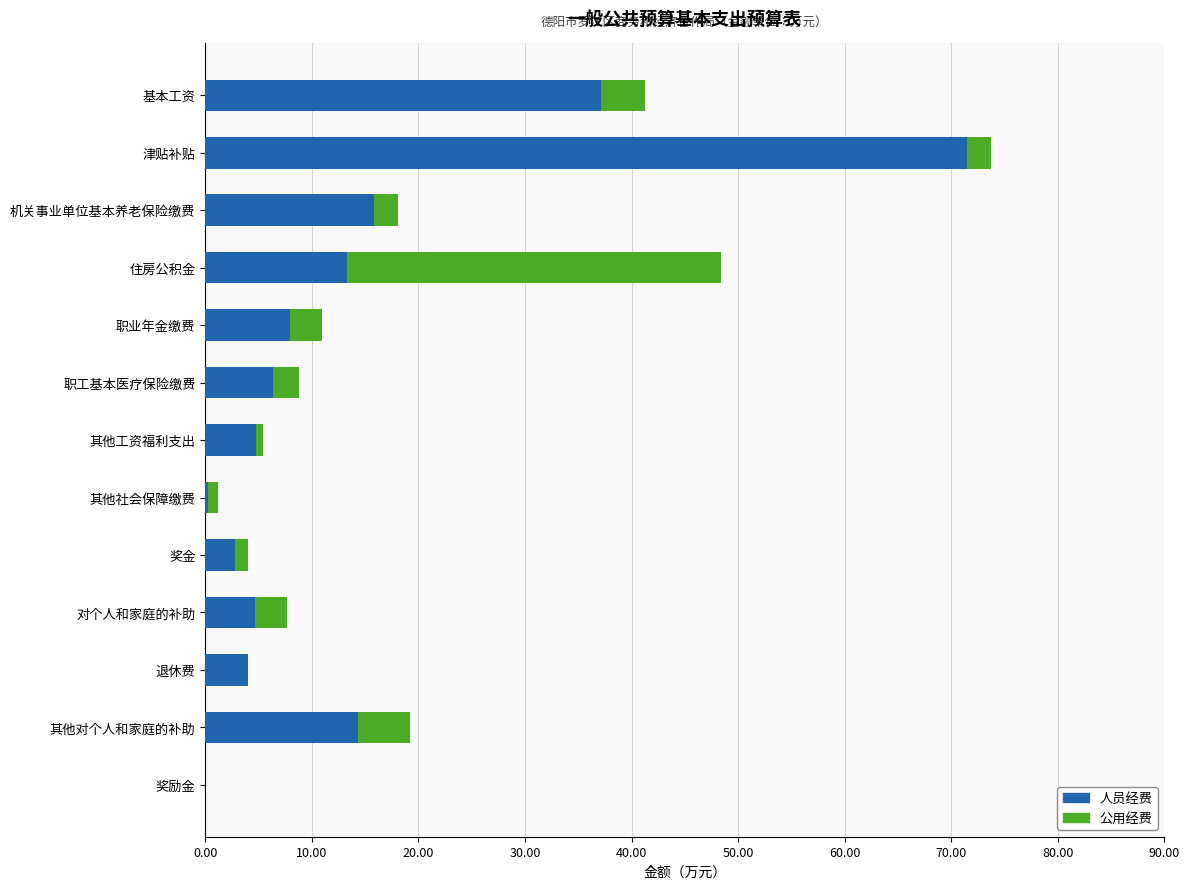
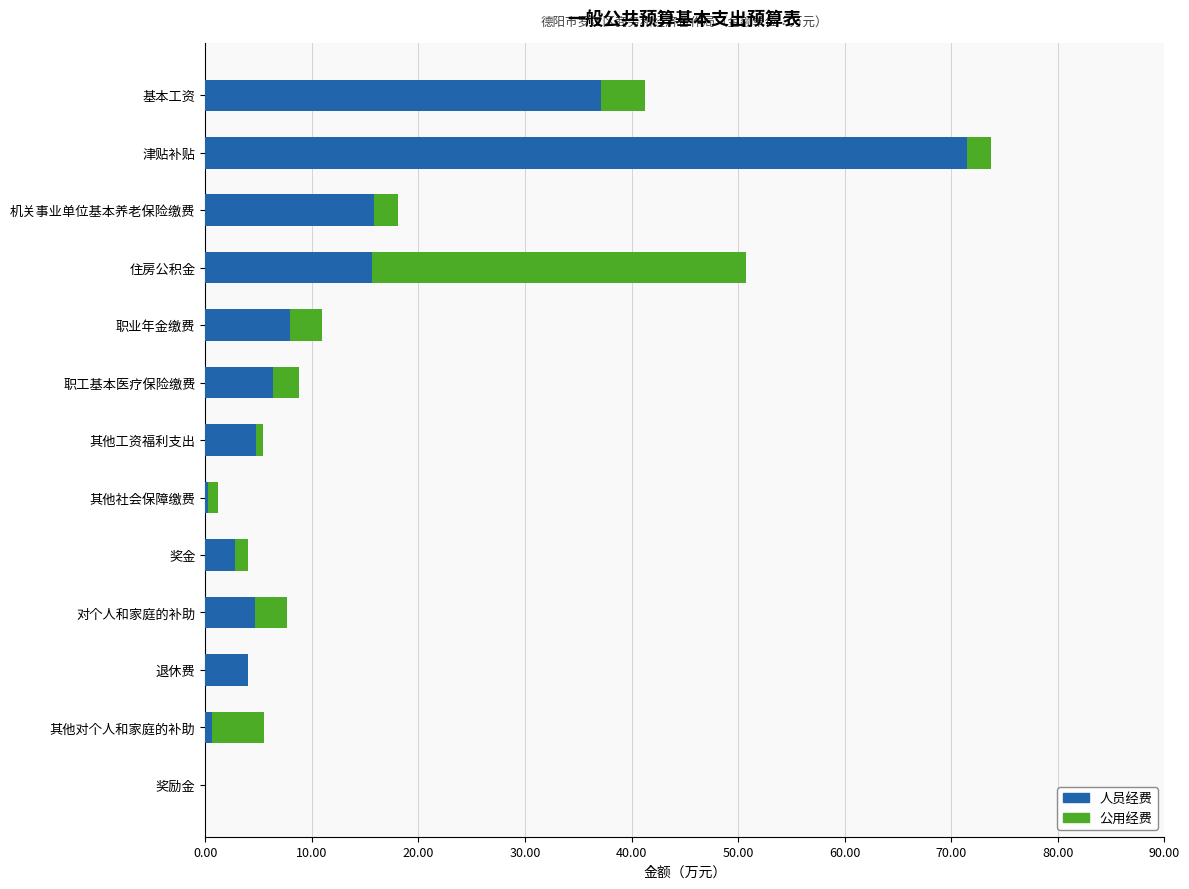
  {
    "人员经费": {
      "基本工资": 37.1,
      "津贴补贴": 71.4,
      "机关事业单位基本养老保险缴费": 15.8,
-     "住房公积金": 13.3,
+     "住房公积金": 15.7,
      "职业年金缴费": 7.9,
      "职工基本医疗保险缴费": 6.4,
      "其他工资福利支出": 4.8,
      "奖金": 2.8,
      "对个人和家庭的补助": 4.7,
      "退休费": 4.0,
-     "其他对个人和家庭的补助": 14.3
+     "其他对个人和家庭的补助": 0.7
    },
    "公用经费": {
      "基本工资": 4.2,
      "津贴补贴": 2.3,
      "机关事业单位基本养老保险缴费": 2.3,
      "住房公积金": 35.1,
      "职业年金缴费": 3.0,
      "职工基本医疗保险缴费": 2.4,
      "其他工资福利支出": 0.6,
      "其他社会保障缴费": 1.0,
      "奖金": 1.2,
      "对个人和家庭的补助": 3.0,
      "退休费": 0.0,
      "其他对个人和家庭的补助": 4.9,
      "奖励金": 0.0
    }
  }
